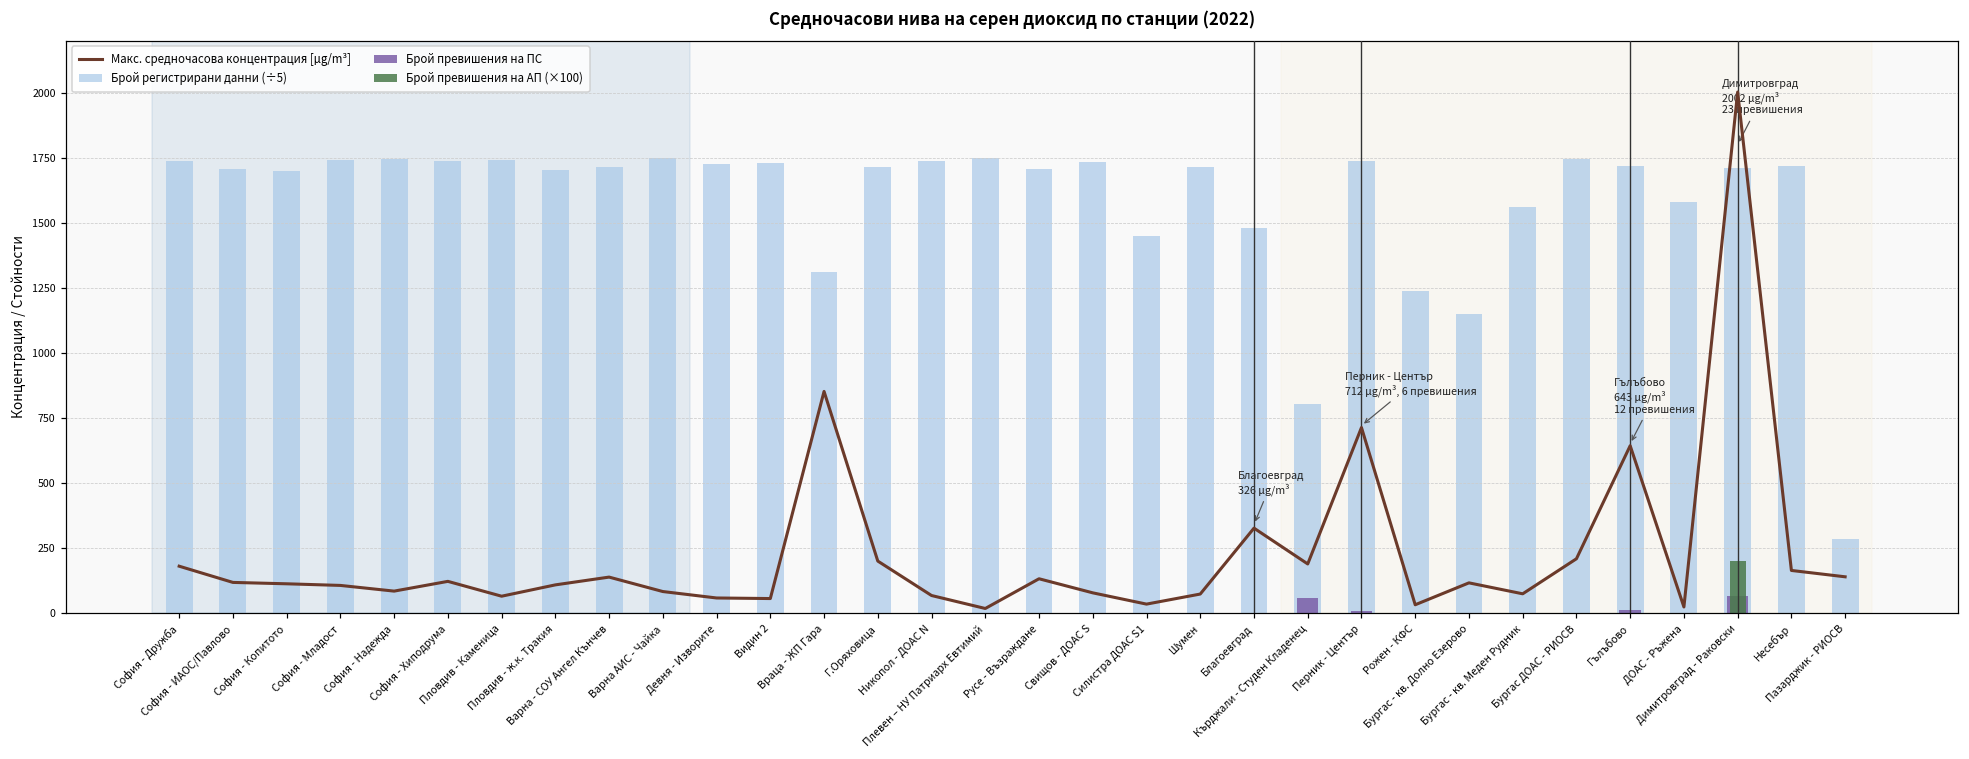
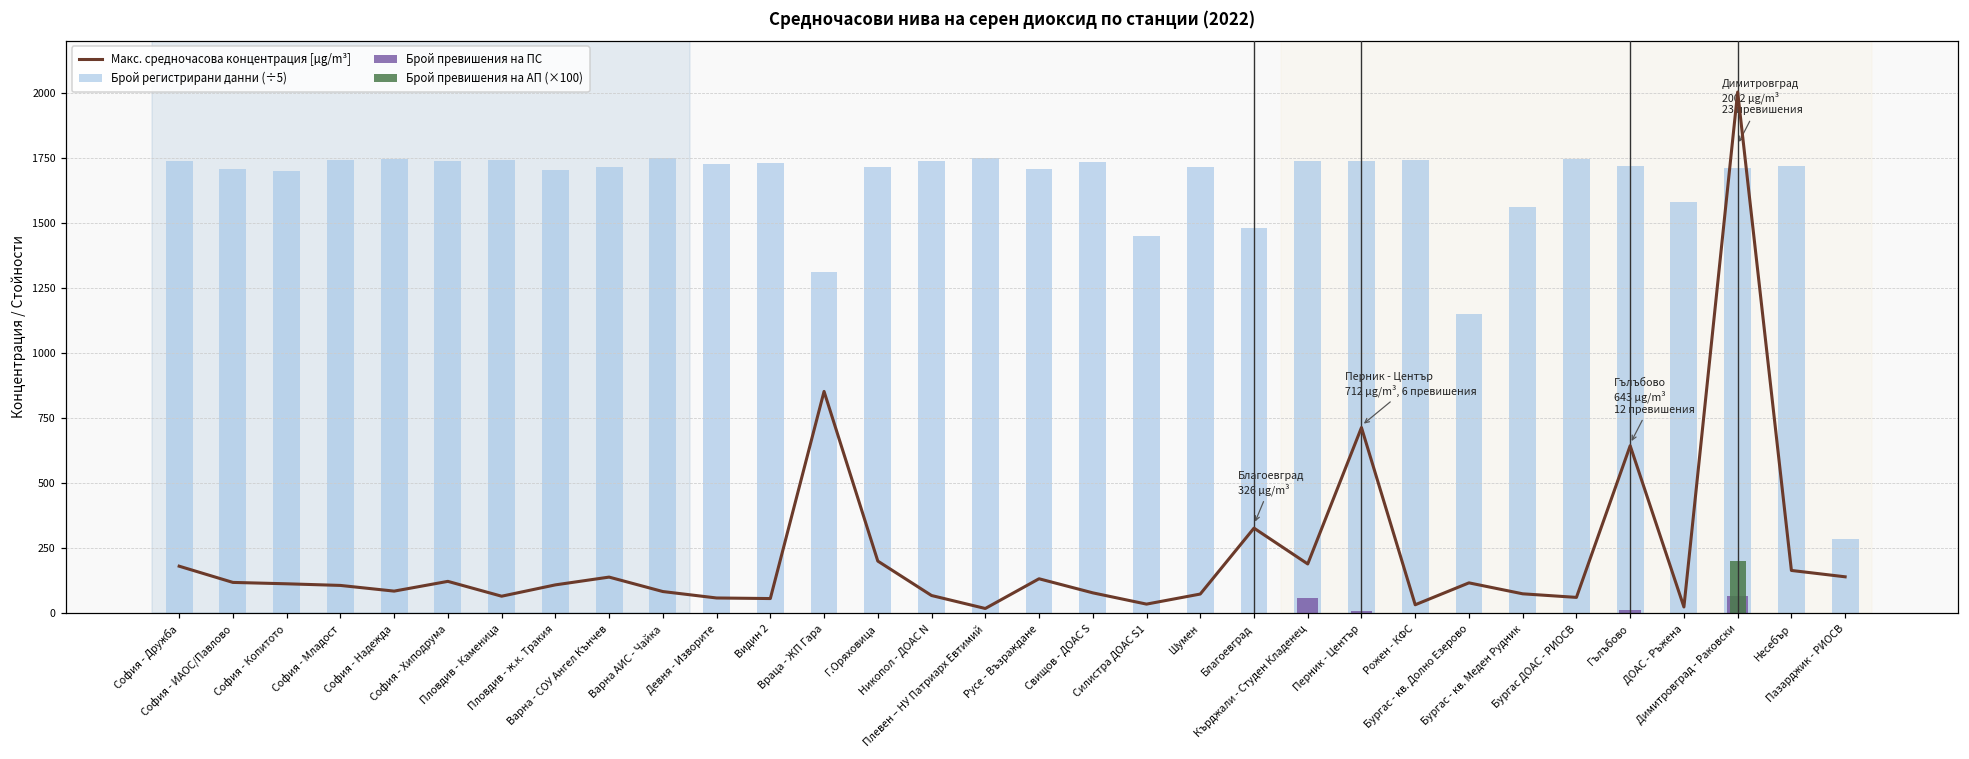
  {
    "Макс. средночасова концентрация [µg/m³]": {
      "София - Дружба": 180,
      "София - ИАОС/Павлово": 120,
      "София - Копитото": 110,
      "София - Младост": 110,
      "София - Надежда": 80,
      "София - Хиподрума": 120,
      "Пловдив - Каменица": 60,
      "Пловдив - ж.к. Тракия": 110,
      "Варна - СОУ Ангел Кънчев": 140,
      "Варна АИС - Чайка": 80,
      "Девня - Изворите": 60,
      "Видин 2": 50,
      "Враца - ЖП Гара": 850,
      "Г.Оряховица": 200,
      "Никопол - ДОАС N": 70,
      "Плевен – НУ Патриарх Евтимий": 20,
      "Русе - Възраждане": 130,
      "Свищов - ДОАС S": 80,
      "Силистра ДОАС S1": 30,
      "Шумен": 70,
      "Кърджали - Студен Кладенец": 190,
      "Рожен - КФС": 30,
      "Бургас - кв. Долно Езерово": 120,
      "Бургас - кв. Меден Рудник": 70,
-     "Бургас ДОАС - РИОСВ": 210,
+     "Бургас ДОАС - РИОСВ": 60,
      "ДОАС - Ръжена": 20,
      "Несебър": 160,
      "Пазарджик - РИОСВ": 140
    },
    "Брой регистрирани данни (÷5)": {
      "София - Дружба": 1740,
      "София - ИАОС/Павлово": 1710,
      "София - Копитото": 1700,
      "София - Младост": 1740,
      "София - Надежда": 1750,
      "София - Хиподрума": 1740,
      "Пловдив - Каменица": 1740,
      "Пловдив - ж.к. Тракия": 1700,
      "Варна - СОУ Ангел Кънчев": 1710,
      "Варна АИС - Чайка": 1750,
      "Девня - Изворите": 1720,
      "Видин 2": 1730,
      "Враца - ЖП Гара": 1310,
      "Г.Оряховица": 1710,
      "Никопол - ДОАС N": 1740,
      "Плевен – НУ Патриарх Евтимий": 1750,
      "Русе - Възраждане": 1710,
      "Свищов - ДОАС S": 1740,
      "Силистра ДОАС S1": 1450,
      "Шумен": 1710,
      "Благоевград": 1480,
-     "Кърджали - Студен Кладенец": 800,
+     "Кърджали - Студен Кладенец": 1740,
      "Перник - Център": 1740,
-     "Рожен - КФС": 1240,
+     "Рожен - КФС": 1740,
      "Бургас - кв. Долно Езерово": 1150,
      "Бургас - кв. Меден Рудник": 1560,
      "Бургас ДОАС - РИОСВ": 1750,
      "Гълъбово": 1720,
      "ДОАС - Ръжена": 1580,
      "Димитровград - Раковски": 1710,
      "Несебър": 1720,
      "Пазарджик - РИОСВ": 280
    },
    "Брой превишения на ПС": {
      "София - Дружба": 0,
      "София - ИАОС/Павлово": 0,
      "София - Копитото": 0,
      "София - Младост": 0,
      "София - Надежда": 0,
      "София - Хиподрума": 0,
      "Пловдив - Каменица": 0,
      "Пловдив - ж.к. Тракия": 0,
      "Варна - СОУ Ангел Кънчев": 0,
      "Варна АИС - Чайка": 0,
      "Девня - Изворите": 0,
      "Видин 2": 0,
      "Враца - ЖП Гара": 0,
      "Г.Оряховица": 0,
      "Никопол - ДОАС N": 0,
      "Плевен – НУ Патриарх Евтимий": 0,
      "Русе - Възраждане": 0,
      "Свищов - ДОАС S": 0,
      "Силистра ДОАС S1": 0,
      "Шумен": 0,
      "Благоевград": 0,
      "Рожен - КФС": 0,
      "Бургас - кв. Долно Езерово": 0,
      "Бургас - кв. Меден Рудник": 0,
      "Бургас ДОАС - РИОСВ": 0,
      "ДОАС - Ръжена": 0,
      "Несебър": 0,
      "Пазарджик - РИОСВ": 0
    },
    "Брой превишения на АП (×100)": {
      "София - Дружба": 0,
      "София - ИАОС/Павлово": 0,
      "София - Копитото": 0,
      "София - Младост": 0,
      "София - Надежда": 0,
      "София - Хиподрума": 0,
      "Пловдив - Каменица": 0,
      "Пловдив - ж.к. Тракия": 0,
      "Варна - СОУ Ангел Кънчев": 0,
      "Варна АИС - Чайка": 0,
      "Девня - Изворите": 0,
      "Видин 2": 0,
      "Враца - ЖП Гара": 0,
      "Г.Оряховица": 0,
      "Никопол - ДОАС N": 0,
      "Плевен – НУ Патриарх Евтимий": 0,
      "Русе - Възраждане": 0,
      "Свищов - ДОАС S": 0,
      "Силистра ДОАС S1": 0,
      "Шумен": 0,
      "Благоевград": 0,
      "Кърджали - Студен Кладенец": 0,
      "Перник - Център": 0,
      "Рожен - КФС": 0,
      "Бургас - кв. Долно Езерово": 0,
      "Бургас - кв. Меден Рудник": 0,
      "Бургас ДОАС - РИОСВ": 0,
      "Гълъбово": 0,
      "ДОАС - Ръжена": 0,
      "Несебър": 0,
      "Пазарджик - РИОСВ": 0
    }
  }
